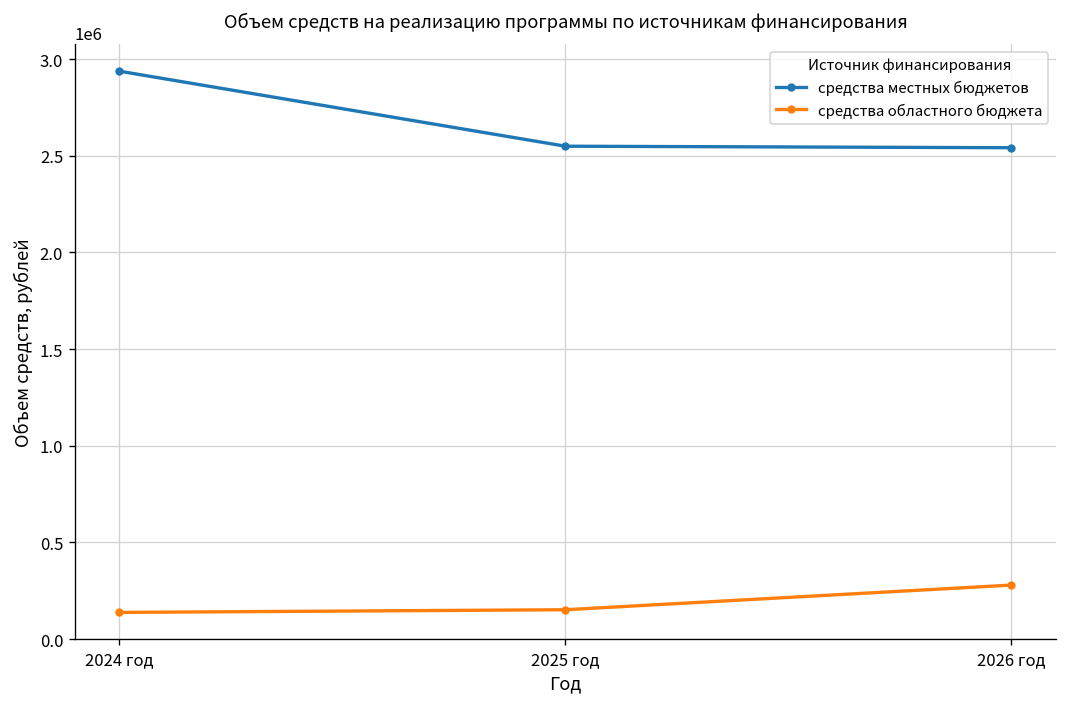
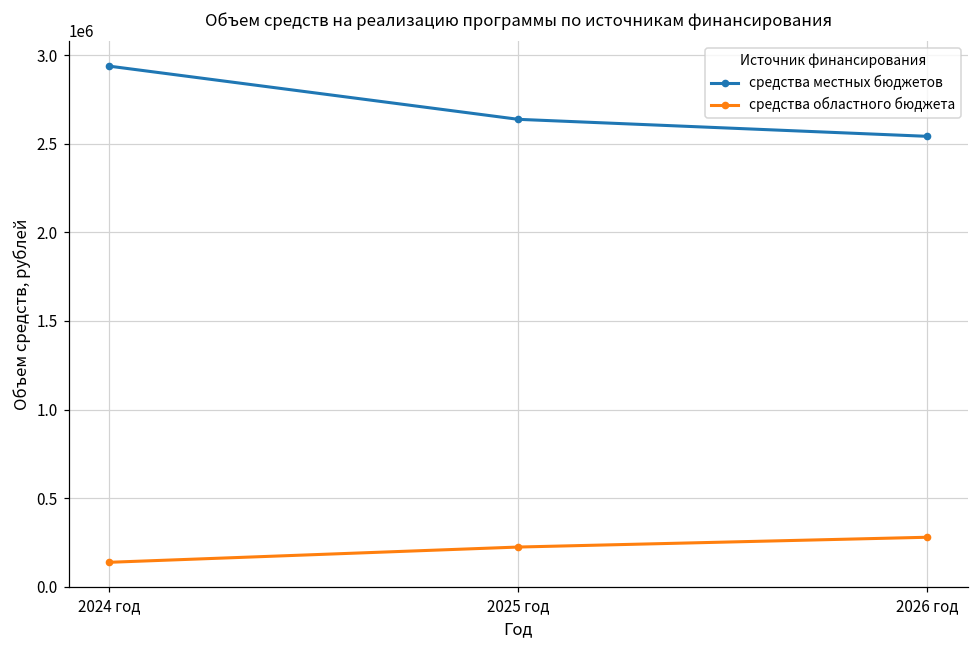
  {
    "средства местных бюджетов": {
      "2024 год": 2940000,
-     "2025 год": 2550000,
+     "2025 год": 2640000,
      "2026 год": 2540000
    },
    "средства областного бюджета": {
      "2024 год": 140000,
-     "2025 год": 150000,
+     "2025 год": 220000,
      "2026 год": 280000
    }
  }
